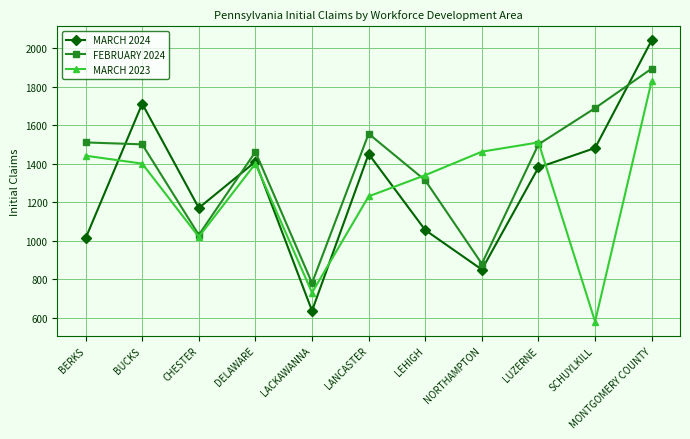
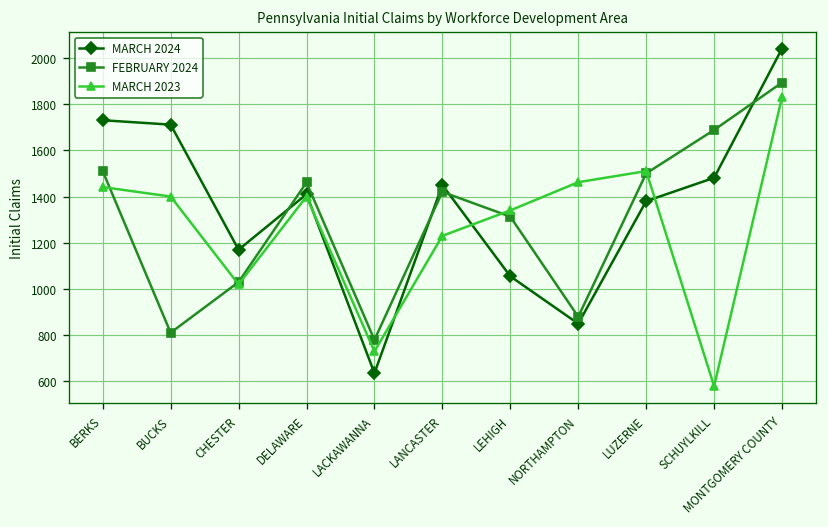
  {
    "MARCH 2024": {
-     "BERKS": 1010,
+     "BERKS": 1730,
      "BUCKS": 1710,
      "CHESTER": 1170,
      "LACKAWANNA": 640,
      "LANCASTER": 1450,
      "LEHIGH": 1060,
      "NORTHAMPTON": 850,
      "LUZERNE": 1380,
      "SCHUYLKILL": 1480,
      "MONTGOMERY COUNTY": 2040
    },
    "FEBRUARY 2024": {
      "BERKS": 1510,
-     "BUCKS": 1500,
+     "BUCKS": 810,
      "DELAWARE": 1460,
      "LACKAWANNA": 780,
-     "LANCASTER": 1560,
+     "LANCASTER": 1420,
      "LEHIGH": 1310,
      "NORTHAMPTON": 880,
      "SCHUYLKILL": 1690,
      "MONTGOMERY COUNTY": 1890
    },
    "MARCH 2023": {
      "BERKS": 1440,
      "BUCKS": 1400,
      "LACKAWANNA": 730,
      "LANCASTER": 1230,
      "LEHIGH": 1340,
      "NORTHAMPTON": 1460,
      "SCHUYLKILL": 580,
      "MONTGOMERY COUNTY": 1830
    }
  }
